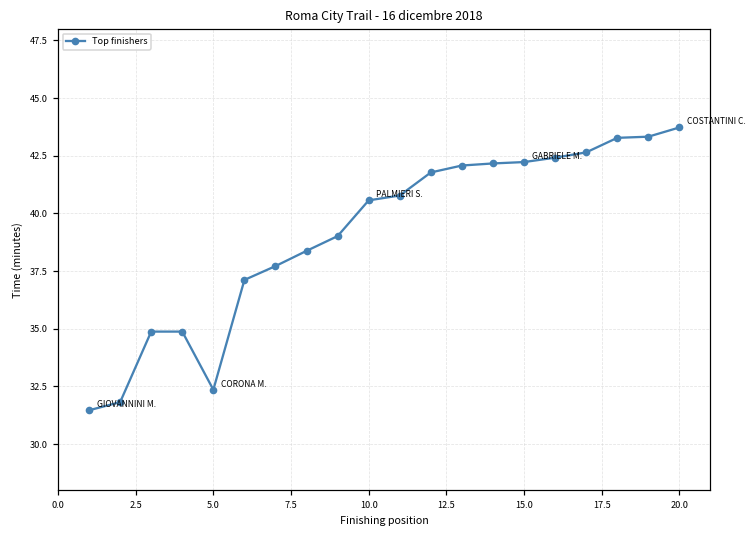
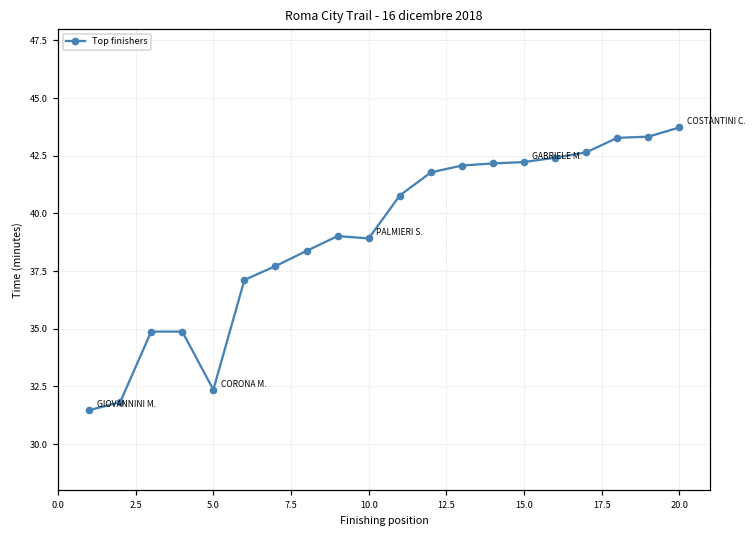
  {
    "5.0": 32.4,
-   "10.0": 40.6,
+   "10.0": 38.9,
    "15.0": 42.2,
    "20.0": 43.7
  }
